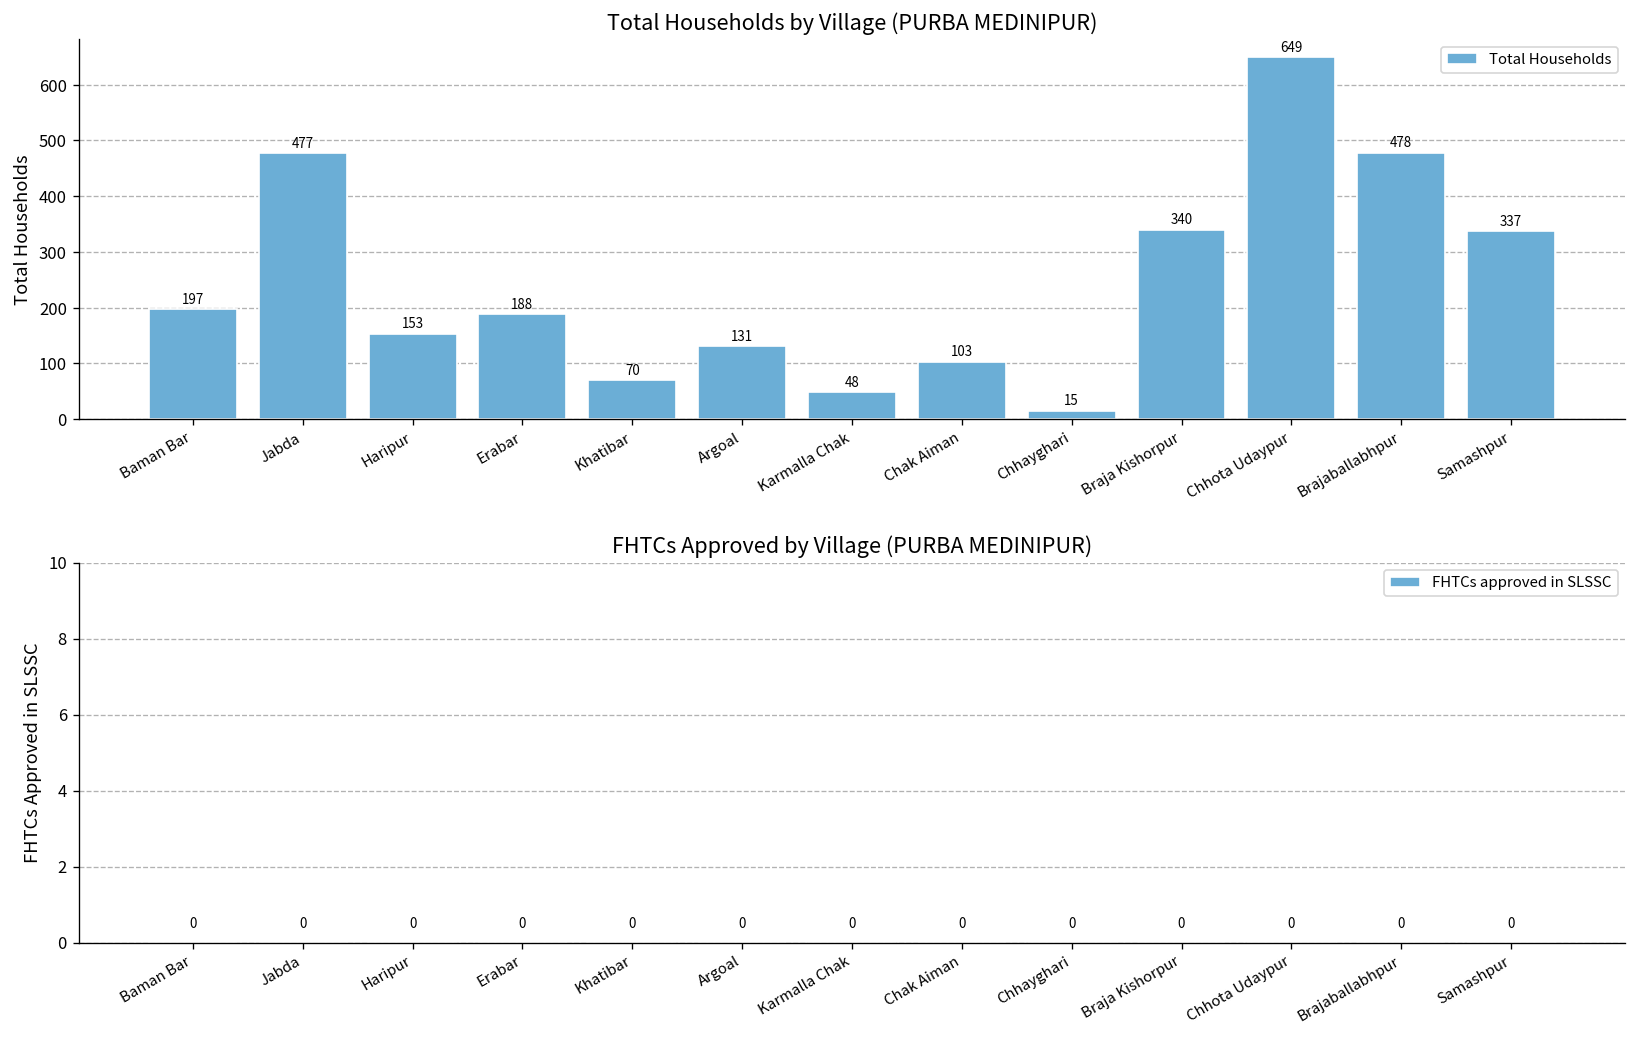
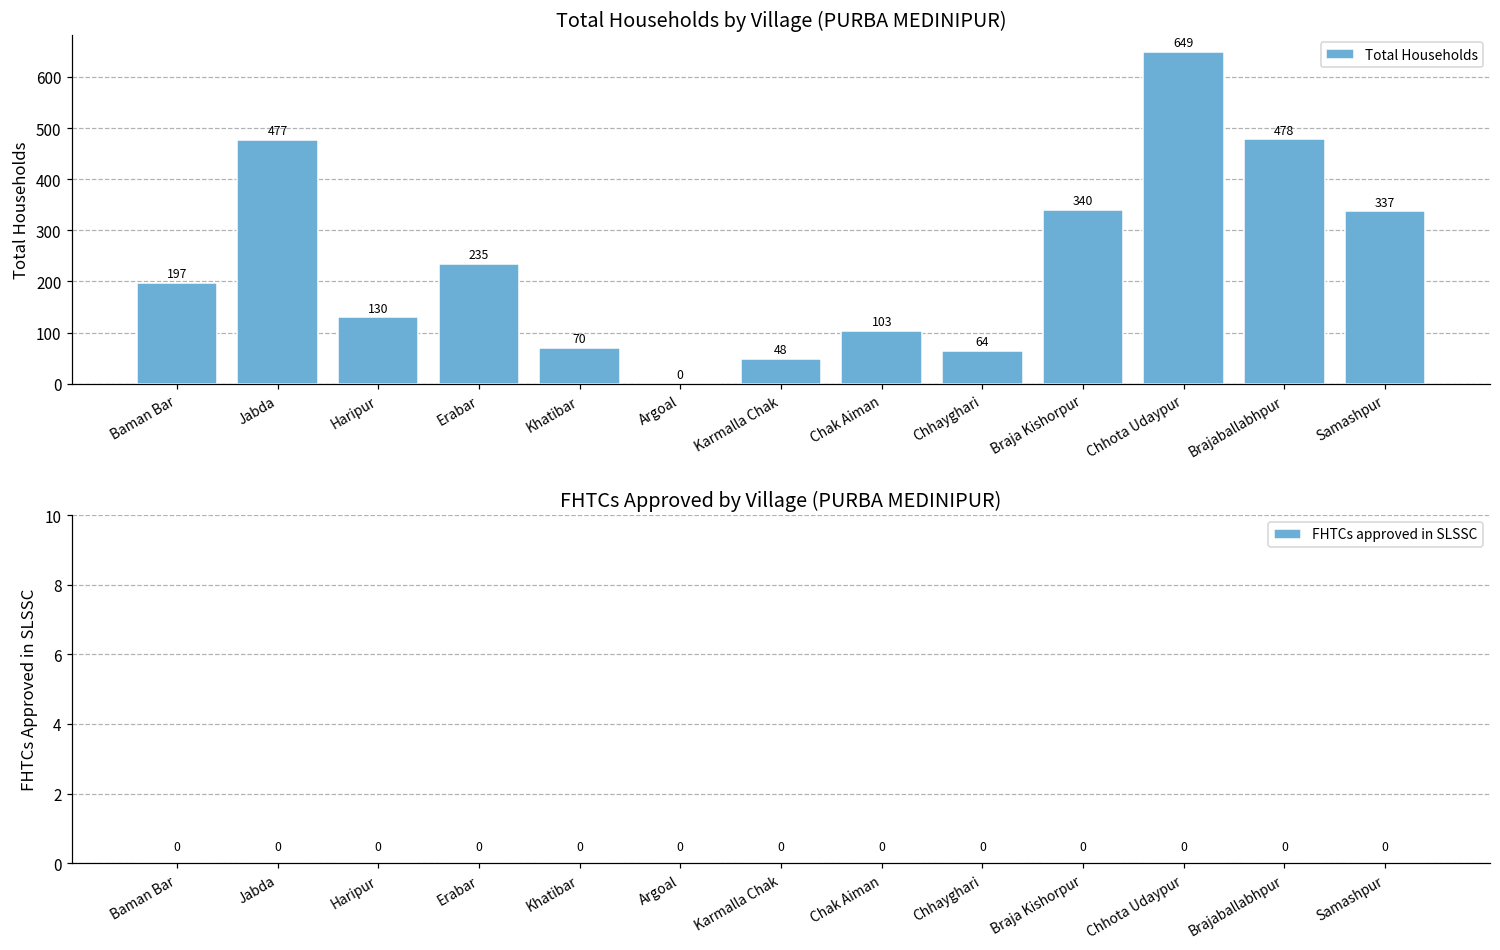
  {
    "Total Households by Village (PURBA MEDINIPUR)": {
      "Baman Bar": 197,
      "Jabda": 477,
-     "Haripur": 153,
-     "Erabar": 188,
+     "Haripur": 130,
+     "Erabar": 235,
      "Khatibar": 70,
-     "Argoal": 131,
+     "Argoal": 0,
      "Karmalla Chak": 48,
      "Chak Aiman": 103,
-     "Chhayghari": 15,
+     "Chhayghari": 64,
      "Braja Kishorpur": 340,
      "Chhota Udaypur": 649,
      "Brajaballabhpur": 478,
      "Samashpur": 337
    },
    "FHTCs Approved by Village (PURBA MEDINIPUR)": {
      "Baman Bar": 0,
      "Jabda": 0,
      "Haripur": 0,
      "Erabar": 0,
      "Khatibar": 0,
      "Argoal": 0,
      "Karmalla Chak": 0,
      "Chak Aiman": 0,
      "Chhayghari": 0,
      "Braja Kishorpur": 0,
      "Chhota Udaypur": 0,
      "Brajaballabhpur": 0,
      "Samashpur": 0
    }
  }
